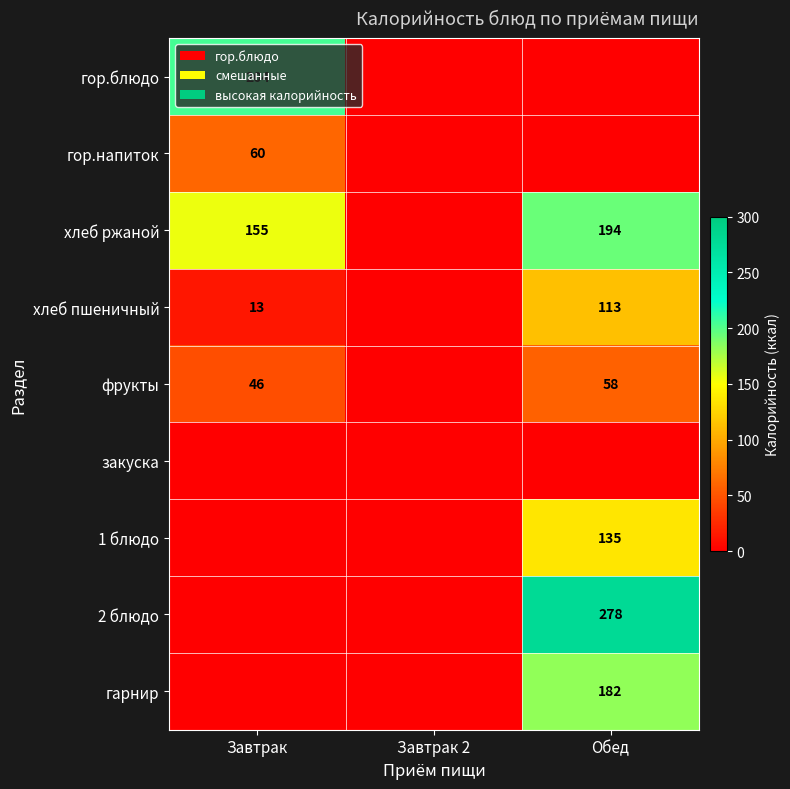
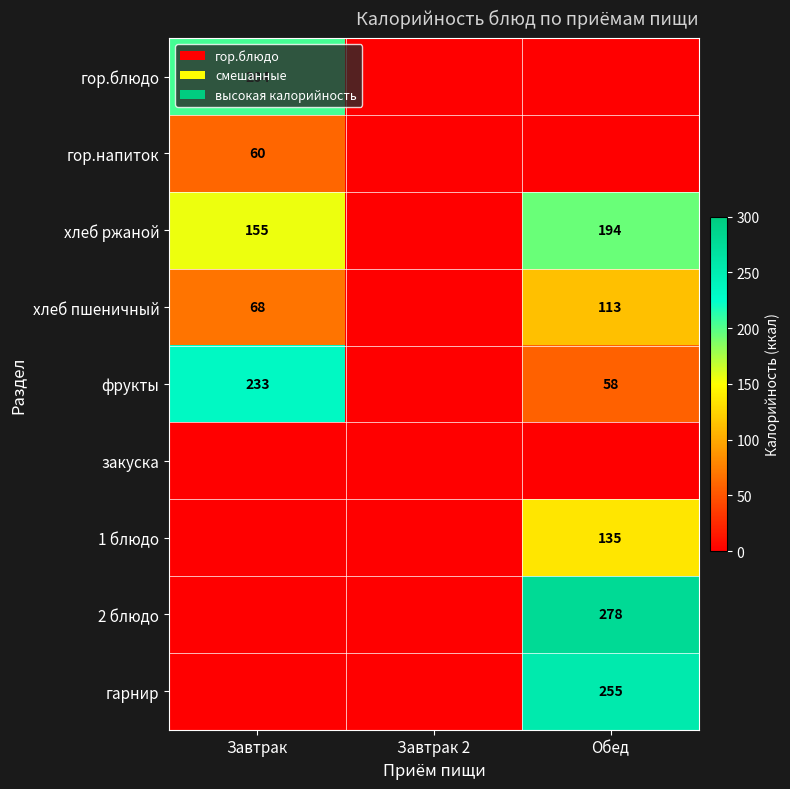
  {
    "гор.напиток": {
      "Завтрак": 60
    },
    "хлеб ржаной": {
      "Завтрак": 155,
      "Обед": 194
    },
    "хлеб пшеничный": {
-     "Завтрак": 13,
+     "Завтрак": 68,
      "Обед": 113
    },
    "фрукты": {
-     "Завтрак": 46,
+     "Завтрак": 233,
      "Обед": 58
    },
    "1 блюдо": {
      "Обед": 135
    },
    "2 блюдо": {
      "Обед": 278
    },
    "гарнир": {
-     "Обед": 182
+     "Обед": 255
    }
  }
